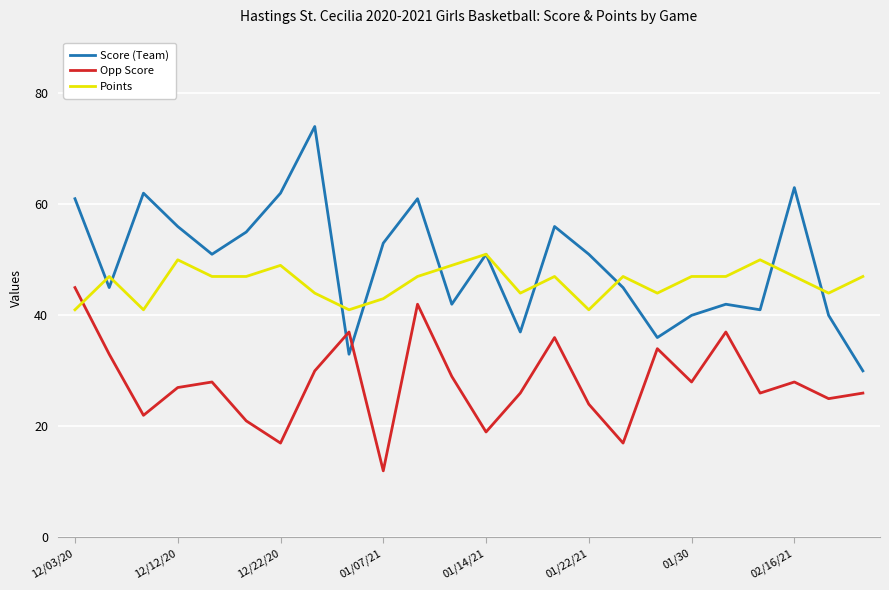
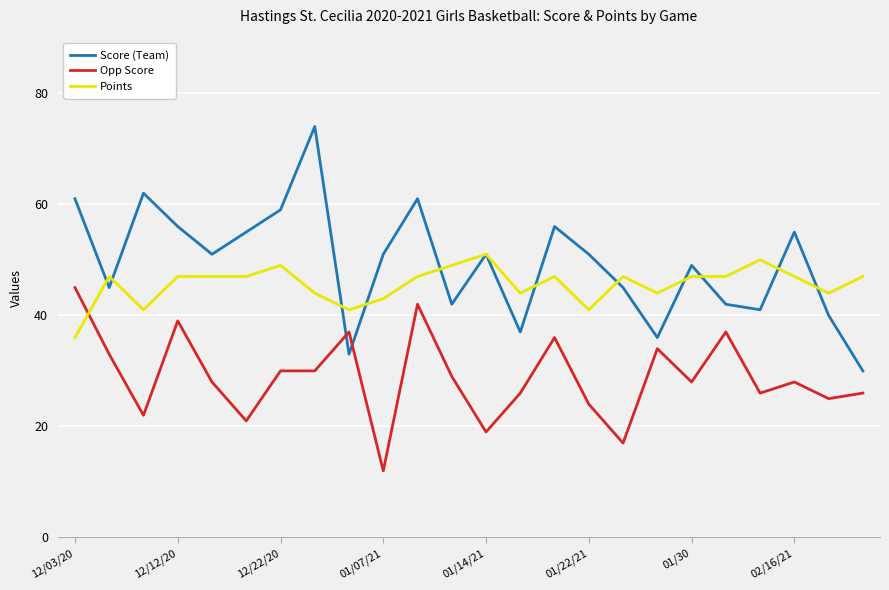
  {
    "Score (Team)": {
      "12/03/20": 61,
      "12/12/20": 56,
-     "12/22/20": 62,
-     "01/07/21": 53,
+     "12/22/20": 59,
+     "01/07/21": 51,
      "01/22/21": 51,
-     "01/30": 40,
-     "02/16/21": 63
+     "01/30": 49,
+     "02/16/21": 55
    },
    "Opp Score": {
      "12/03/20": 45,
-     "12/12/20": 27,
-     "12/22/20": 17,
+     "12/12/20": 39,
+     "12/22/20": 30,
      "01/07/21": 12,
      "01/14/21": 19,
      "01/22/21": 24,
      "01/30": 28,
      "02/16/21": 28
    },
    "Points": {
-     "12/03/20": 41,
-     "12/12/20": 50,
+     "12/03/20": 36,
+     "12/12/20": 47,
      "12/22/20": 49,
      "01/07/21": 43,
      "01/22/21": 41,
      "01/30": 47,
      "02/16/21": 47
    }
  }
